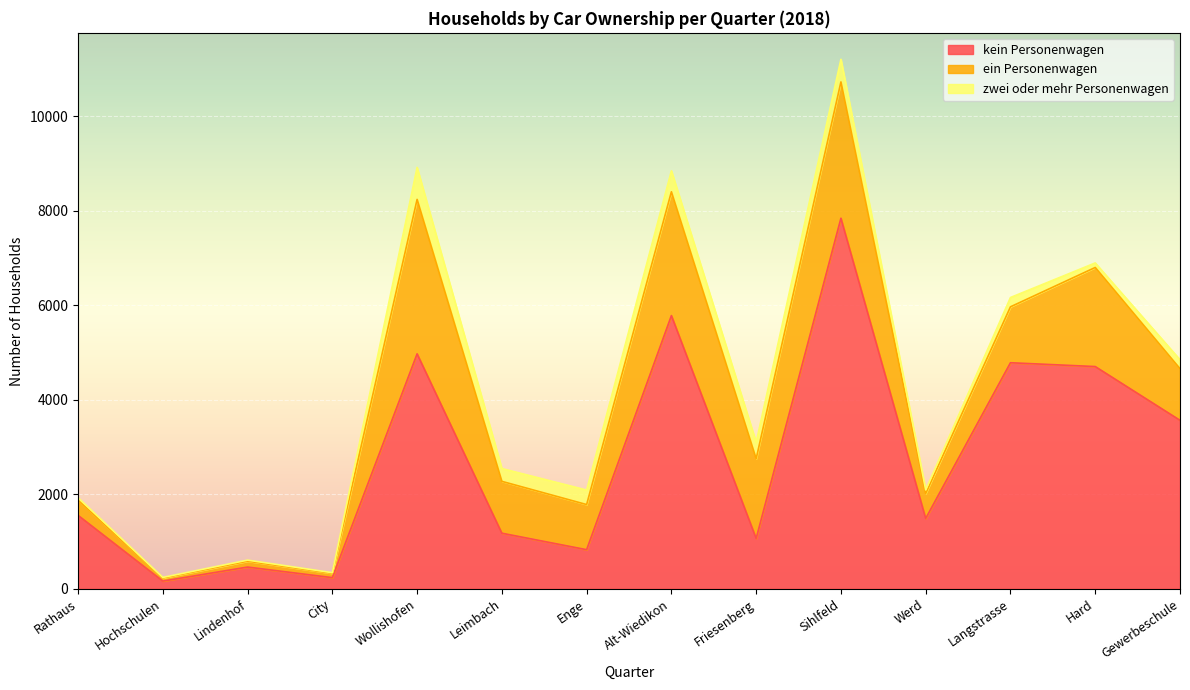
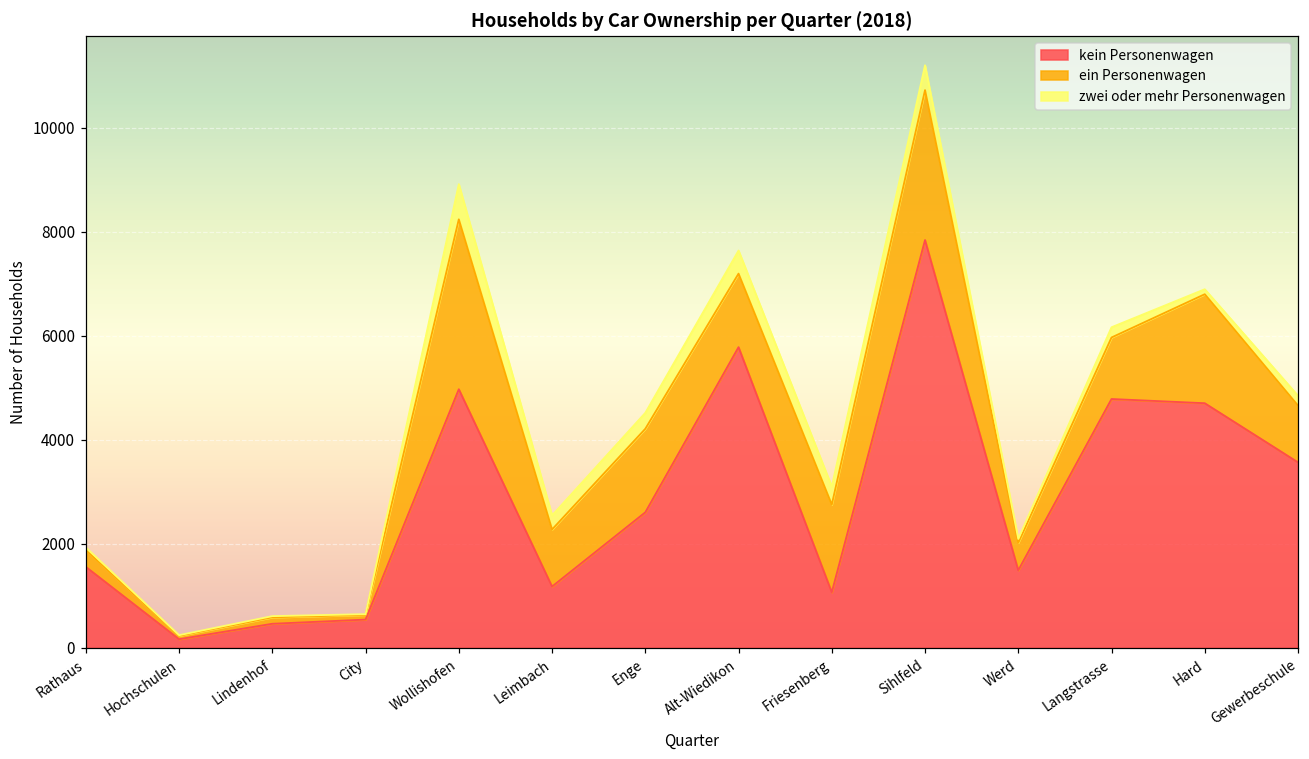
  {
    "kein Personenwagen": {
      "Rathaus": 1600,
      "Hochschulen": 200,
      "Lindenhof": 500,
-     "City": 200,
+     "City": 500,
      "Wollishofen": 5000,
      "Leimbach": 1200,
-     "Enge": 800,
+     "Enge": 2600,
      "Alt-Wiedikon": 5800,
      "Friesenberg": 1100,
      "Sihlfeld": 7800,
      "Werd": 1500,
      "Langstrasse": 4800,
      "Hard": 4700,
      "Gewerbeschule": 3600
    },
    "ein Personenwagen": {
      "Wollishofen": 3300,
      "Leimbach": 1100,
-     "Enge": 1000,
-     "Alt-Wiedikon": 2600,
+     "Enge": 1600,
+     "Alt-Wiedikon": 1400,
      "Friesenberg": 1700,
      "Sihlfeld": 2900,
      "Werd": 500,
      "Langstrasse": 1200,
      "Hard": 2100,
      "Gewerbeschule": 1100
    },
    "zwei oder mehr Personenwagen": {
      "Wollishofen": 700,
      "Leimbach": 300,
      "Enge": 300,
      "Alt-Wiedikon": 400,
      "Friesenberg": 300,
      "Sihlfeld": 500,
      "Werd": 100,
      "Langstrasse": 200,
      "Hard": 100,
      "Gewerbeschule": 200
    }
  }
